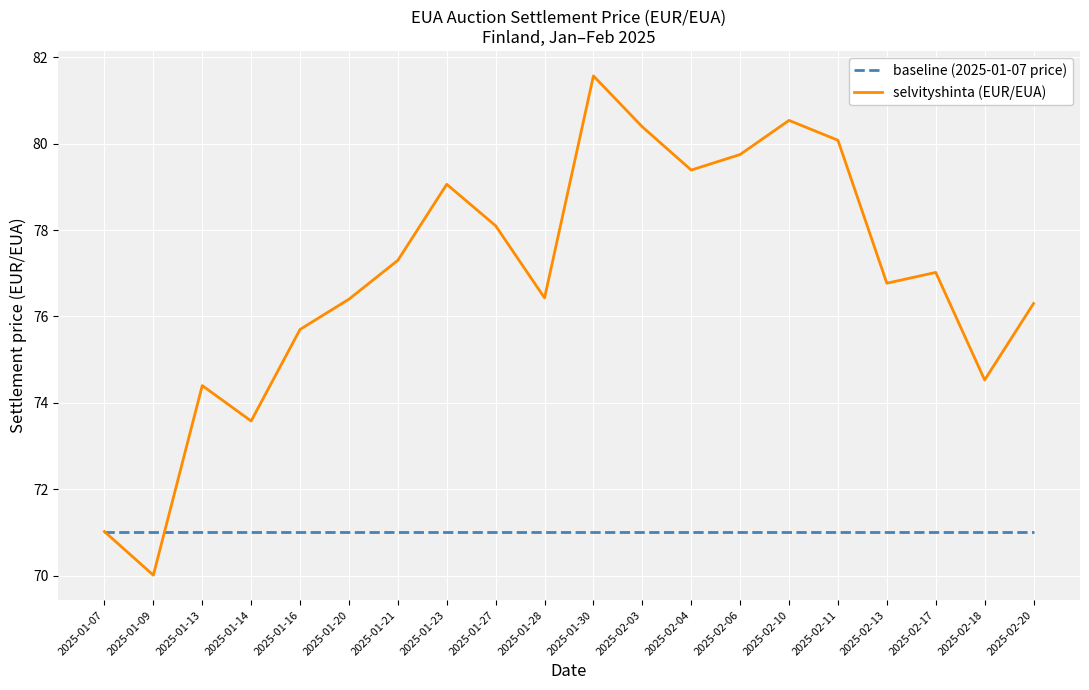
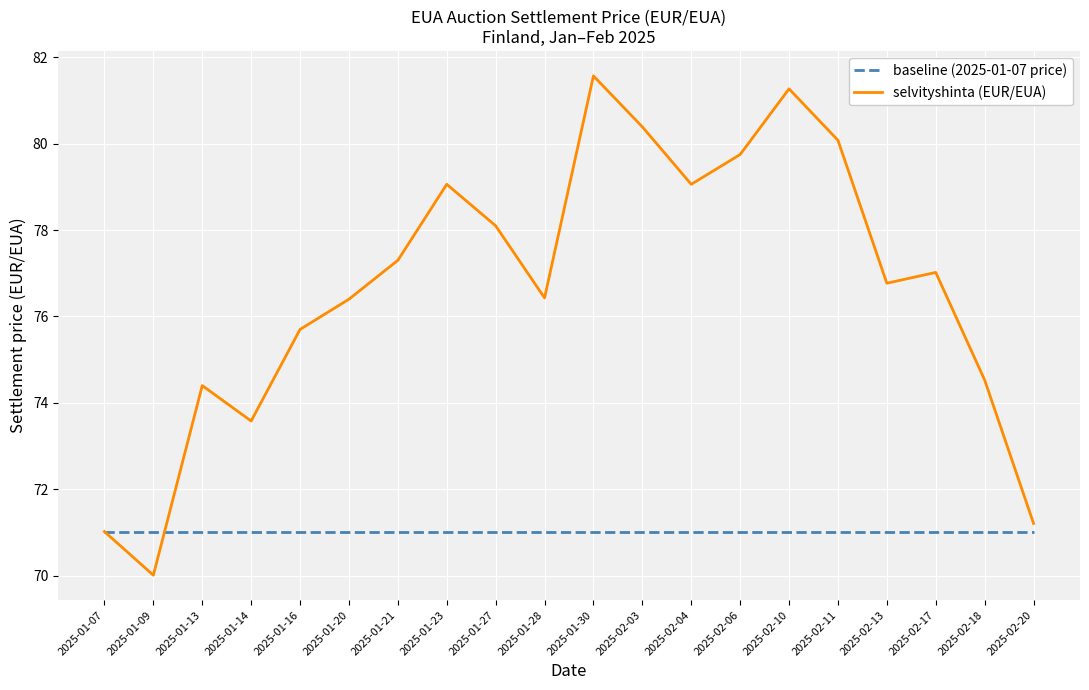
  {
    "baseline (2025-01-07 price)": {
      "2025-01-09": 71.0,
      "2025-01-13": 71.0,
      "2025-01-14": 71.0,
      "2025-01-16": 71.0,
      "2025-01-20": 71.0,
      "2025-01-21": 71.0,
      "2025-01-23": 71.0,
      "2025-01-27": 71.0,
      "2025-01-28": 71.0,
      "2025-01-30": 71.0,
      "2025-02-03": 71.0,
      "2025-02-04": 71.0,
      "2025-02-06": 71.0,
      "2025-02-10": 71.0,
      "2025-02-11": 71.0,
      "2025-02-13": 71.0,
      "2025-02-17": 71.0,
      "2025-02-18": 71.0,
      "2025-02-20": 71.0
    },
    "selvityshinta (EUR/EUA)": {
      "2025-01-09": 70.0,
      "2025-01-13": 74.4,
      "2025-01-14": 73.6,
      "2025-01-16": 75.7,
      "2025-01-20": 76.4,
      "2025-01-21": 77.3,
      "2025-01-23": 79.1,
      "2025-01-27": 78.1,
      "2025-01-28": 76.4,
      "2025-01-30": 81.6,
      "2025-02-03": 80.4,
-     "2025-02-04": 79.4,
+     "2025-02-04": 79.1,
      "2025-02-06": 79.8,
-     "2025-02-10": 80.5,
+     "2025-02-10": 81.3,
      "2025-02-11": 80.1,
      "2025-02-13": 76.8,
      "2025-02-17": 77.0,
      "2025-02-18": 74.5,
-     "2025-02-20": 76.3
+     "2025-02-20": 71.2
    }
  }
